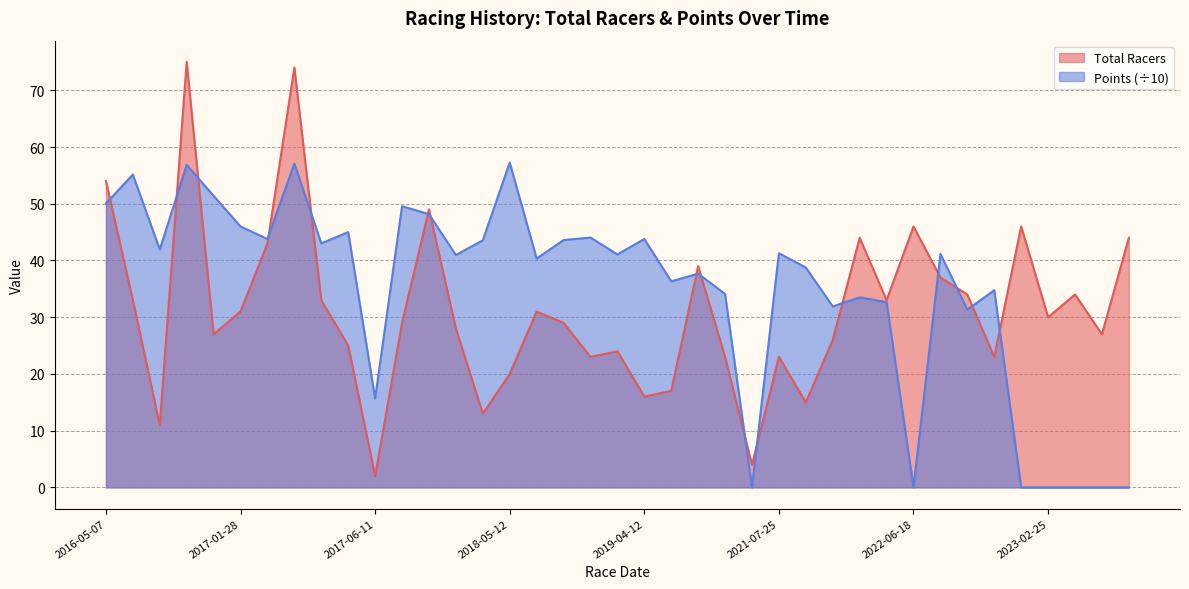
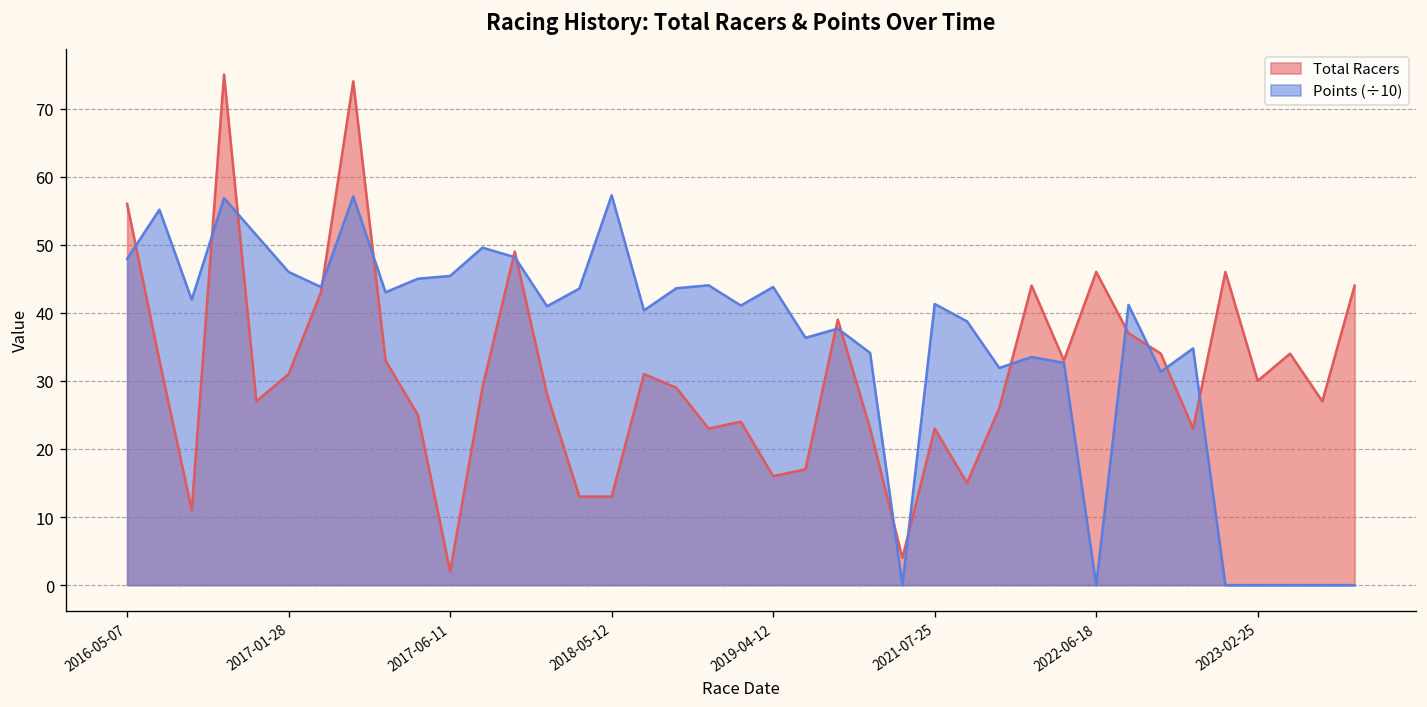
  {
    "Total Racers": {
-     "2016-05-07": 54,
+     "2016-05-07": 56,
      "2017-06-11": 2,
-     "2018-05-12": 20,
+     "2018-05-12": 13,
      "2019-04-12": 16,
      "2021-07-25": 23,
      "2022-06-18": 46,
      "2023-02-25": 30
    },
    "Points (÷10)": {
-     "2016-05-07": 50,
-     "2017-06-11": 16,
+     "2016-05-07": 48,
+     "2017-06-11": 45,
      "2018-05-12": 57,
      "2019-04-12": 44,
      "2021-07-25": 41,
      "2022-06-18": 0,
      "2023-02-25": 0
    }
  }
